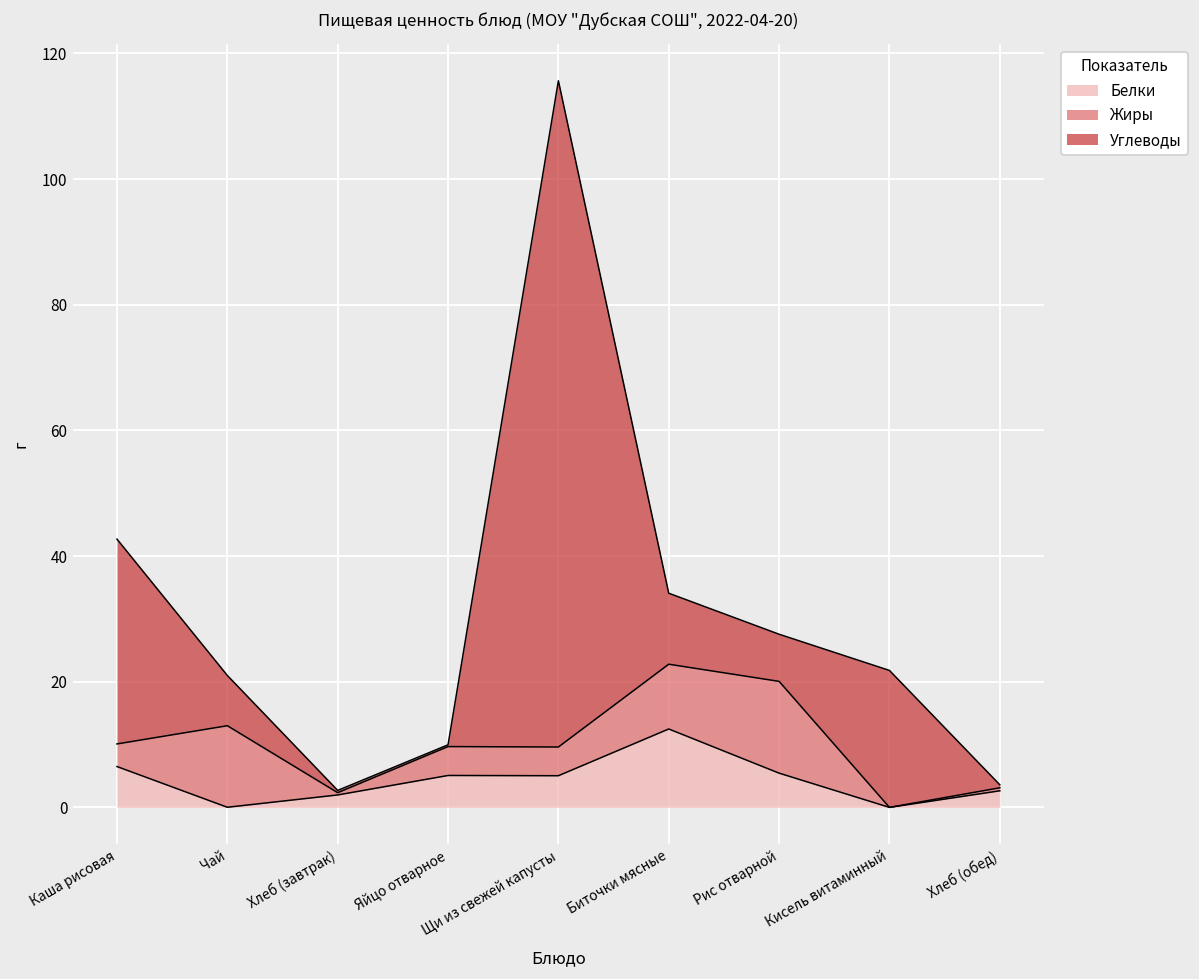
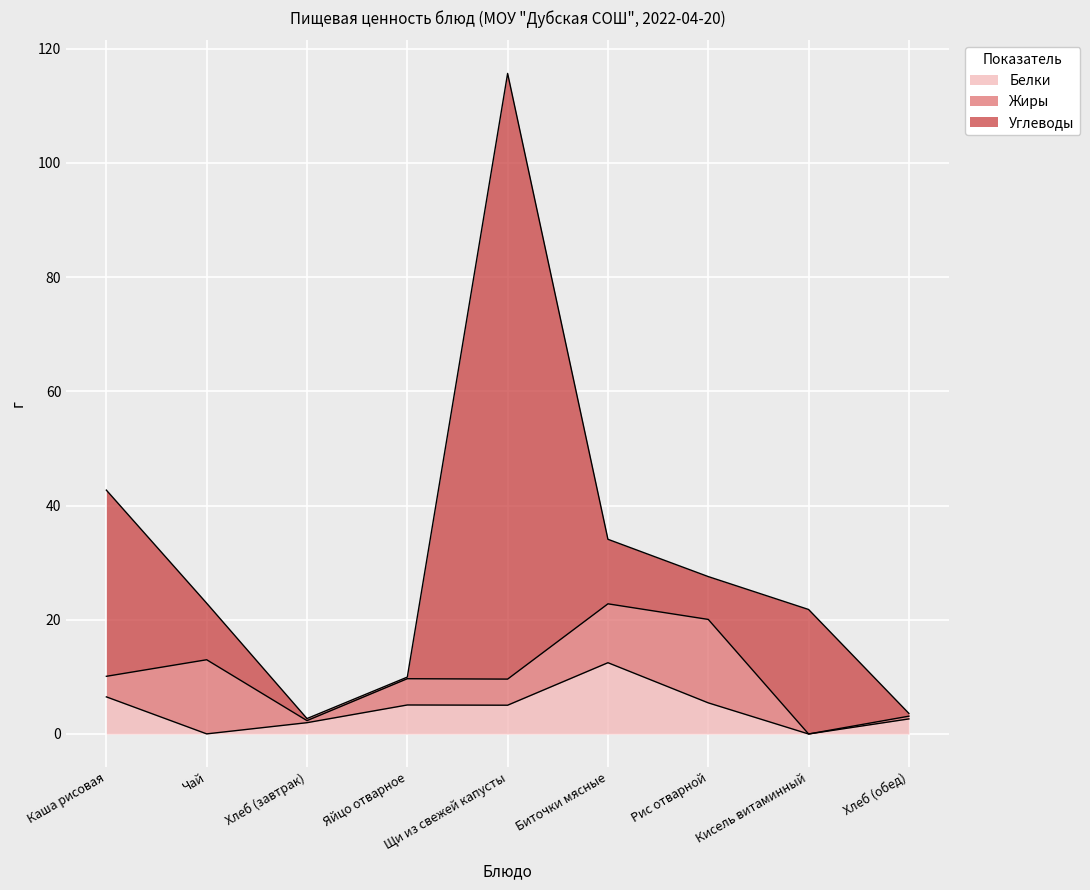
  {
    "Белки": {
      "Каша рисовая": 7,
      "Чай": 0,
      "Яйцо отварное": 5,
      "Щи из свежей капусты": 5,
      "Биточки мясные": 12,
      "Рис отварной": 5,
      "Хлеб (обед)": 3
    },
    "Жиры": {
      "Каша рисовая": 4,
      "Чай": 13,
      "Щи из свежей капусты": 5,
      "Биточки мясные": 10,
      "Рис отварной": 15,
      "Хлеб (обед)": 0
    },
    "Углеводы": {
      "Каша рисовая": 33,
-     "Чай": 8,
+     "Чай": 10,
      "Щи из свежей капусты": 106,
      "Биточки мясные": 11,
      "Рис отварной": 8,
      "Кисель витаминный": 22,
      "Хлеб (обед)": 0
    }
  }
